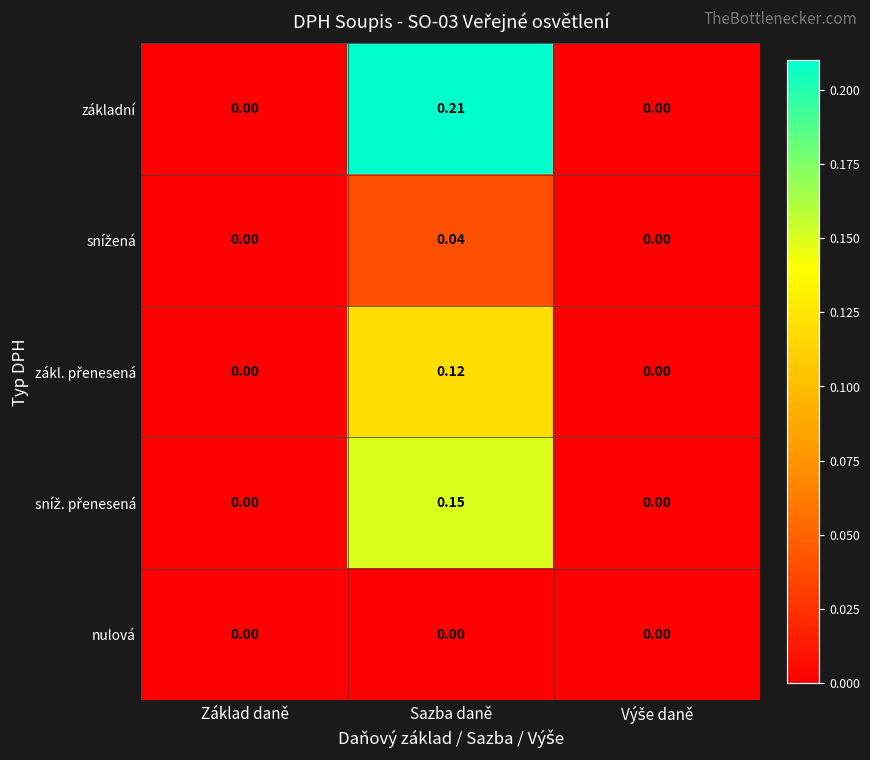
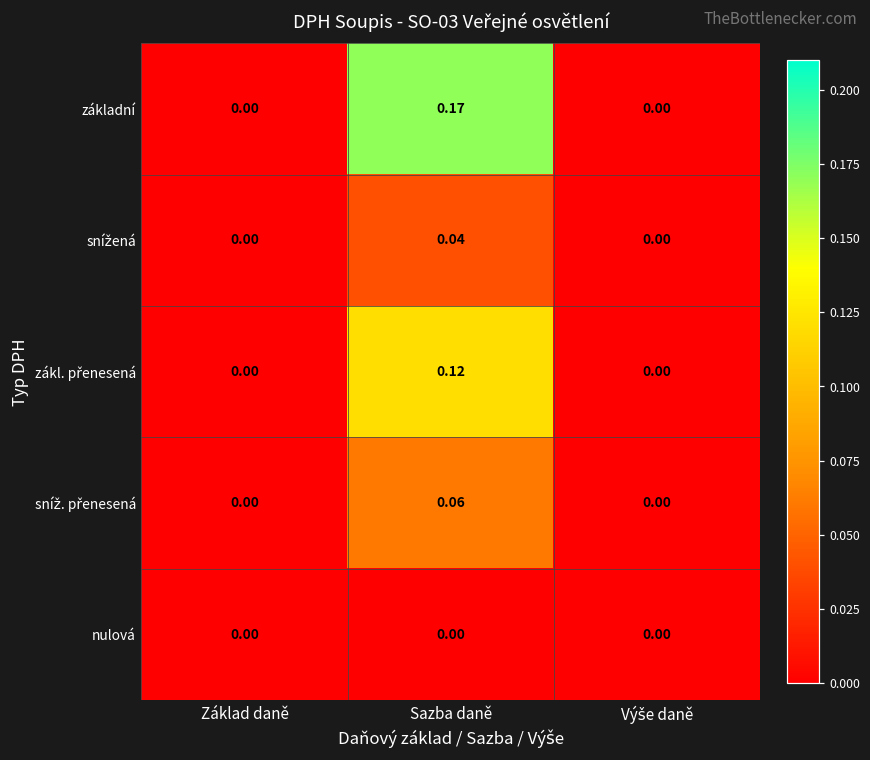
  {
    "základní": {
      "Základ daně": 0.00,
-     "Sazba daně": 0.21,
+     "Sazba daně": 0.17,
      "Výše daně": 0.00
    },
    "snížená": {
      "Základ daně": 0.00,
      "Sazba daně": 0.04,
      "Výše daně": 0.00
    },
    "zákl. přenesená": {
      "Základ daně": 0.00,
      "Sazba daně": 0.12,
      "Výše daně": 0.00
    },
    "sníž. přenesená": {
      "Základ daně": 0.00,
-     "Sazba daně": 0.15,
+     "Sazba daně": 0.06,
      "Výše daně": 0.00
    },
    "nulová": {
      "Základ daně": 0.00,
      "Sazba daně": 0.00,
      "Výše daně": 0.00
    }
  }
